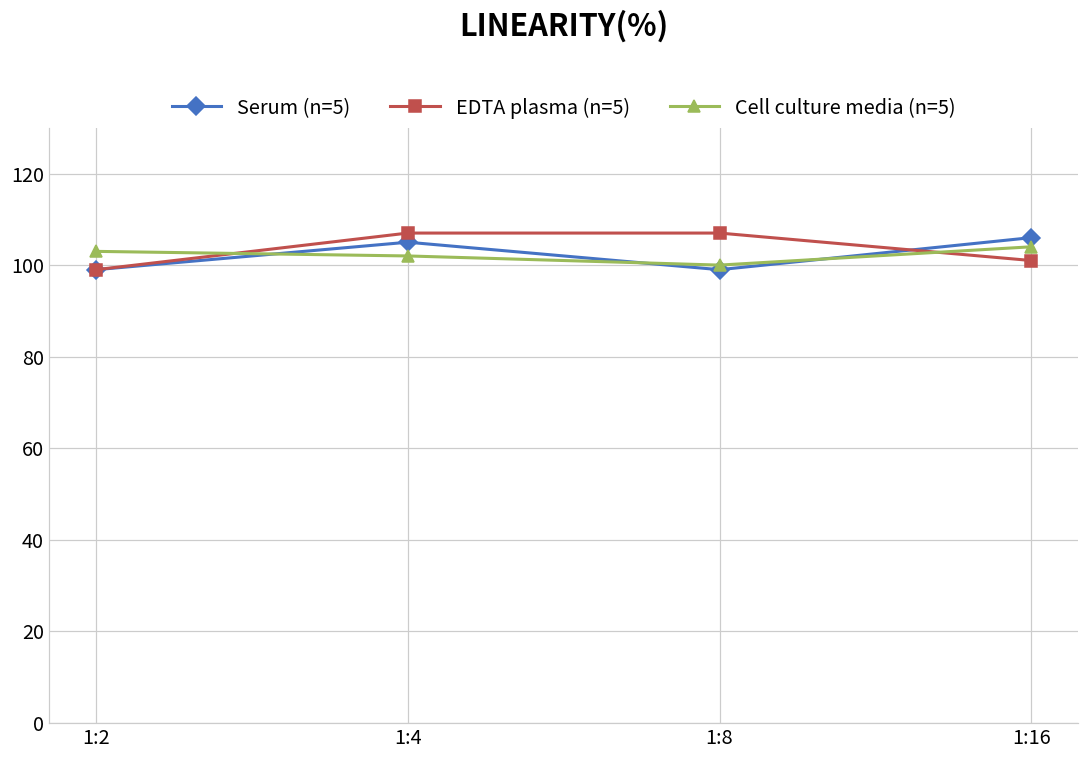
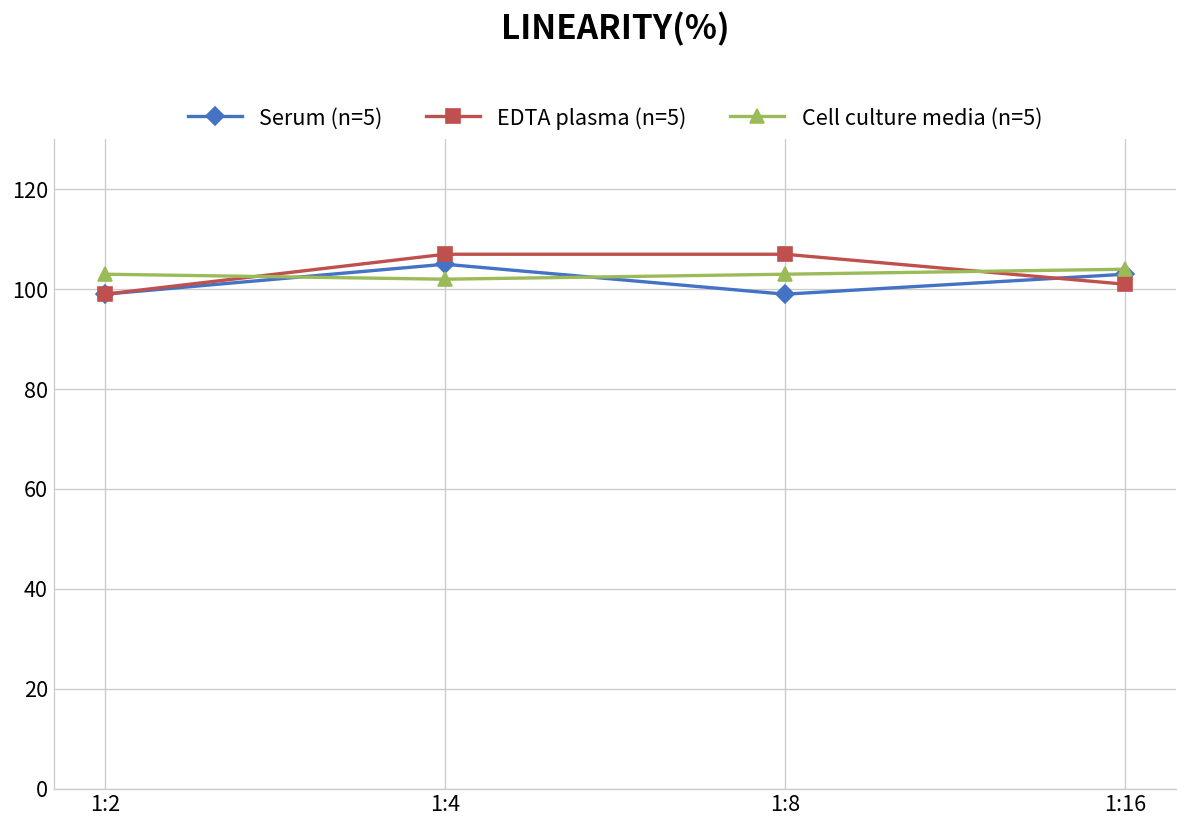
  {
    "Serum (n=5)": {
      "1:4": 105,
      "1:8": 99,
-     "1:16": 106
+     "1:16": 103
    },
    "EDTA plasma (n=5)": {
      "1:4": 107,
      "1:8": 107,
      "1:16": 101
    },
    "Cell culture media (n=5)": {
      "1:2": 103,
      "1:4": 102,
-     "1:8": 100,
+     "1:8": 103,
      "1:16": 104
    }
  }
